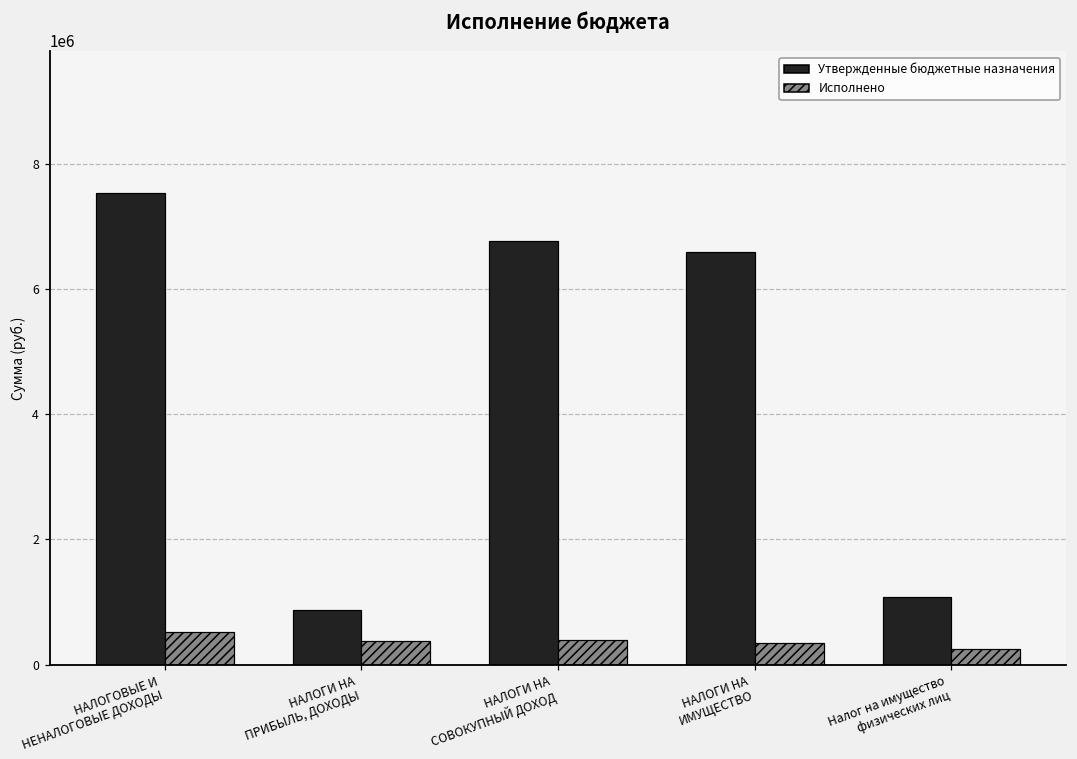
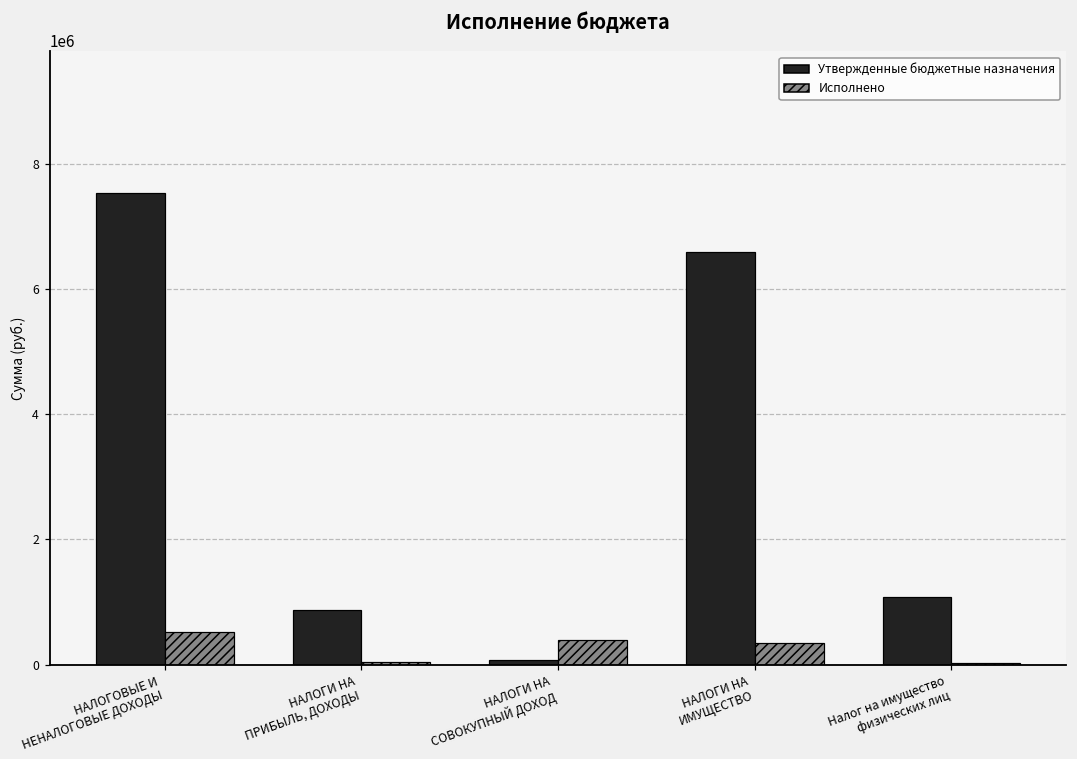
  {
    "Утвержденные бюджетные назначения": {
      "НАЛОГОВЫЕ И НЕНАЛОГОВЫЕ ДОХОДЫ": 7500000,
      "НАЛОГИ НА ПРИБЫЛЬ, ДОХОДЫ": 900000,
-     "НАЛОГИ НА СОВОКУПНЫЙ ДОХОД": 6800000,
+     "НАЛОГИ НА СОВОКУПНЫЙ ДОХОД": 100000,
      "НАЛОГИ НА ИМУЩЕСТВО": 6600000,
      "Налог на имущество физических лиц": 1100000
    },
    "Исполнено": {
      "НАЛОГОВЫЕ И НЕНАЛОГОВЫЕ ДОХОДЫ": 500000,
-     "НАЛОГИ НА ПРИБЫЛЬ, ДОХОДЫ": 400000,
+     "НАЛОГИ НА ПРИБЫЛЬ, ДОХОДЫ": 0,
      "НАЛОГИ НА СОВОКУПНЫЙ ДОХОД": 400000,
      "НАЛОГИ НА ИМУЩЕСТВО": 300000,
-     "Налог на имущество физических лиц": 200000
+     "Налог на имущество физических лиц": 0
    }
  }
